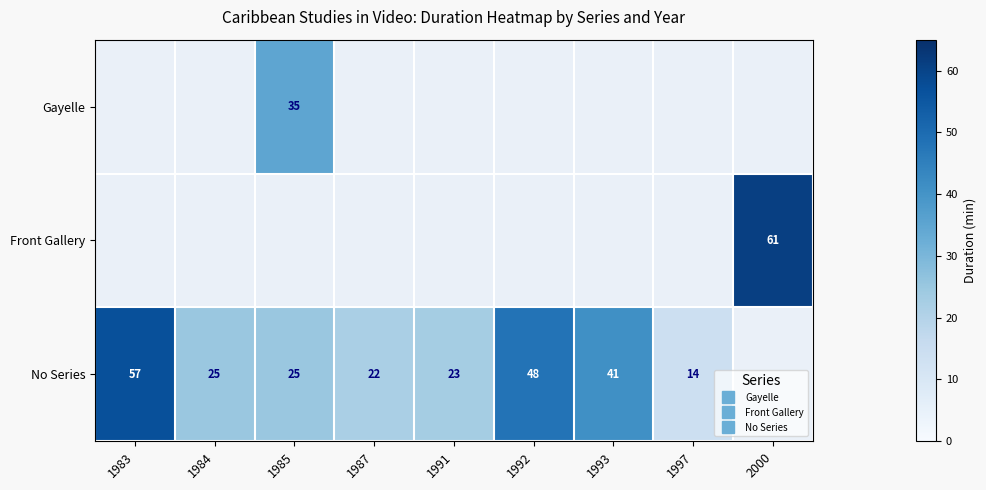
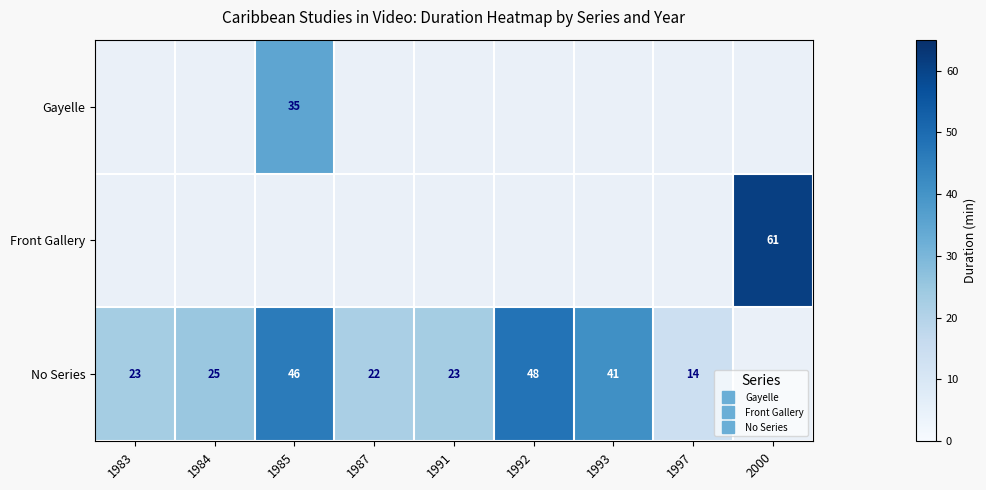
  {
    "Gayelle": {
      "1985": 35
    },
    "Front Gallery": {
      "2000": 61
    },
    "No Series": {
-     "1983": 57,
+     "1983": 23,
      "1984": 25,
-     "1985": 25,
+     "1985": 46,
      "1987": 22,
      "1991": 23,
      "1992": 48,
      "1993": 41,
      "1997": 14
    }
  }
